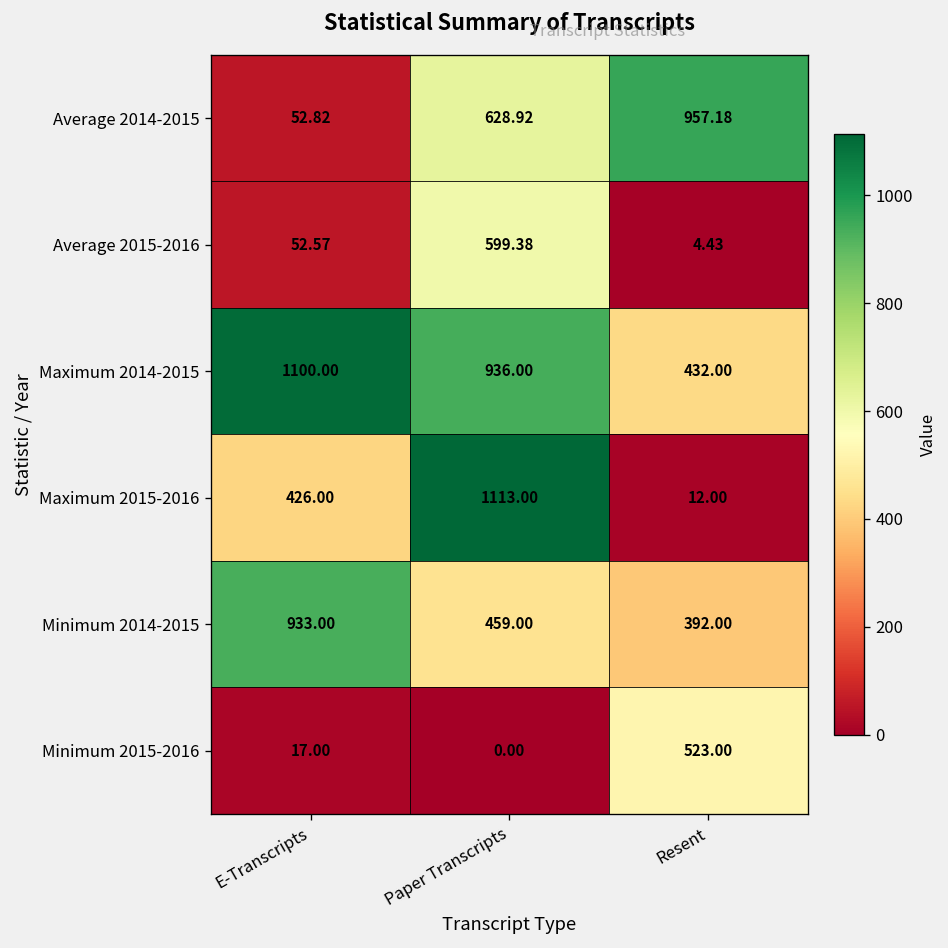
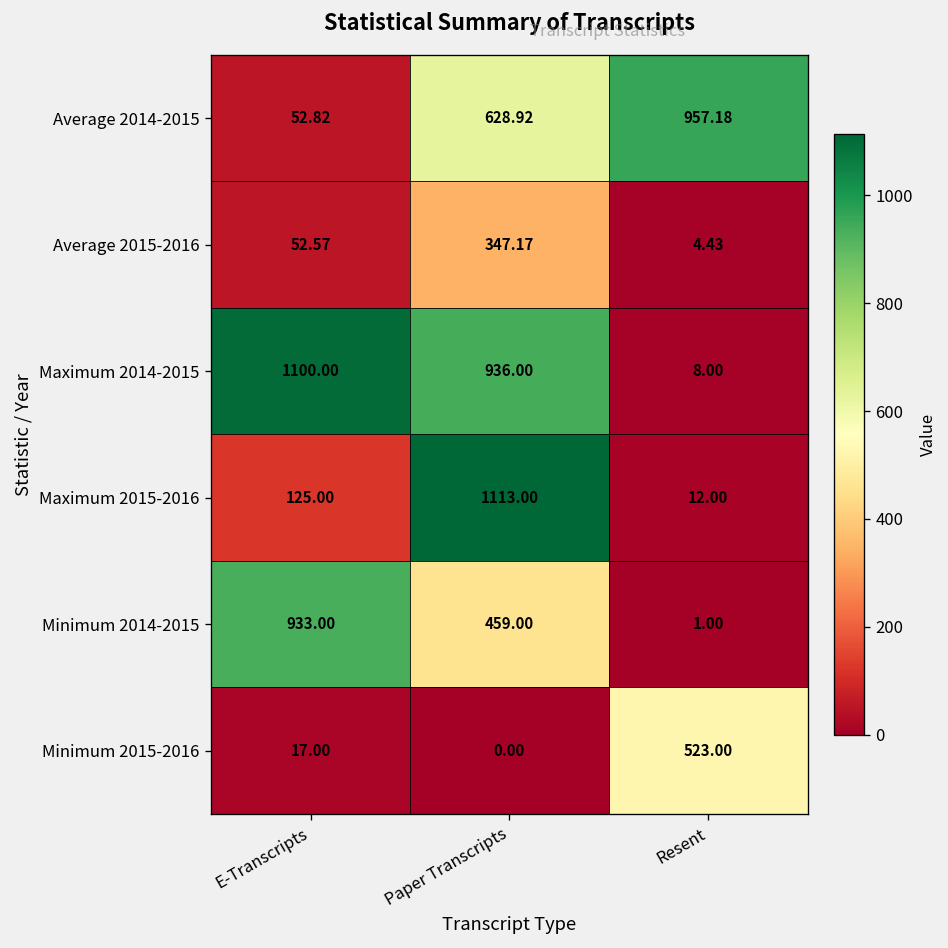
  {
    "Average 2014-2015": {
      "E-Transcripts": 52.82,
      "Paper Transcripts": 628.92,
      "Resent": 957.18
    },
    "Average 2015-2016": {
      "E-Transcripts": 52.57,
-     "Paper Transcripts": 599.38,
+     "Paper Transcripts": 347.17,
      "Resent": 4.43
    },
    "Maximum 2014-2015": {
      "E-Transcripts": 1100.00,
      "Paper Transcripts": 936.00,
-     "Resent": 432.00
+     "Resent": 8.00
    },
    "Maximum 2015-2016": {
-     "E-Transcripts": 426.00,
+     "E-Transcripts": 125.00,
      "Paper Transcripts": 1113.00,
      "Resent": 12.00
    },
    "Minimum 2014-2015": {
      "E-Transcripts": 933.00,
      "Paper Transcripts": 459.00,
-     "Resent": 392.00
+     "Resent": 1.00
    },
    "Minimum 2015-2016": {
      "E-Transcripts": 17.00,
      "Paper Transcripts": 0.00,
      "Resent": 523.00
    }
  }
